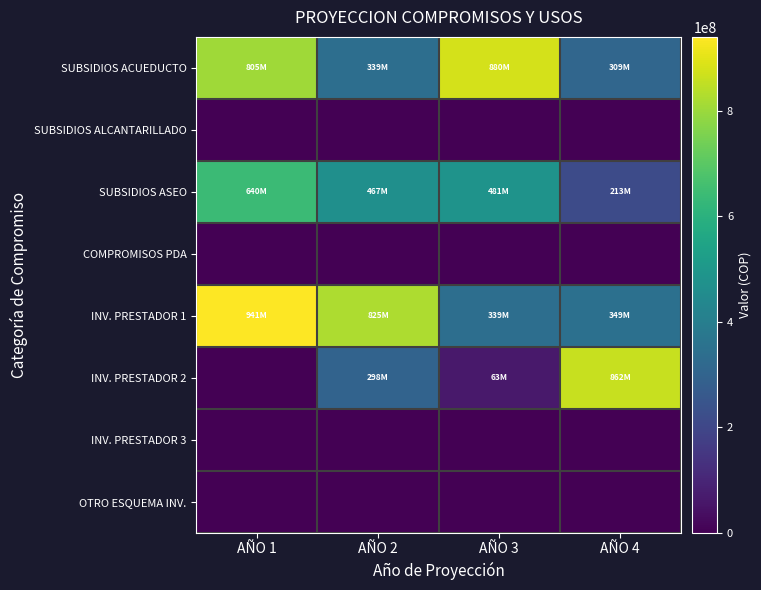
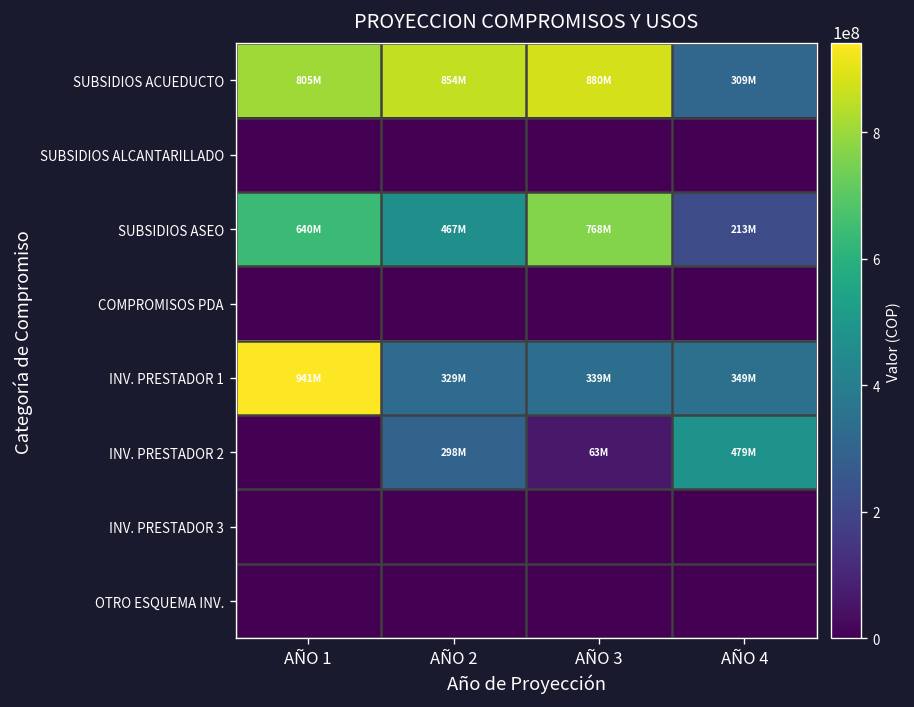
  {
    "SUBSIDIOS ACUEDUCTO": {
      "AÑO 1": "805M",
-     "AÑO 2": "339M",
+     "AÑO 2": "854M",
      "AÑO 3": "880M",
      "AÑO 4": "309M"
    },
    "SUBSIDIOS ASEO": {
      "AÑO 1": "640M",
      "AÑO 2": "467M",
-     "AÑO 3": "481M",
+     "AÑO 3": "768M",
      "AÑO 4": "213M"
    },
    "INV. PRESTADOR 1": {
      "AÑO 1": "941M",
-     "AÑO 2": "825M",
+     "AÑO 2": "329M",
      "AÑO 3": "339M",
      "AÑO 4": "349M"
    },
    "INV. PRESTADOR 2": {
      "AÑO 2": "298M",
      "AÑO 3": "63M",
-     "AÑO 4": "862M"
+     "AÑO 4": "479M"
    }
  }
